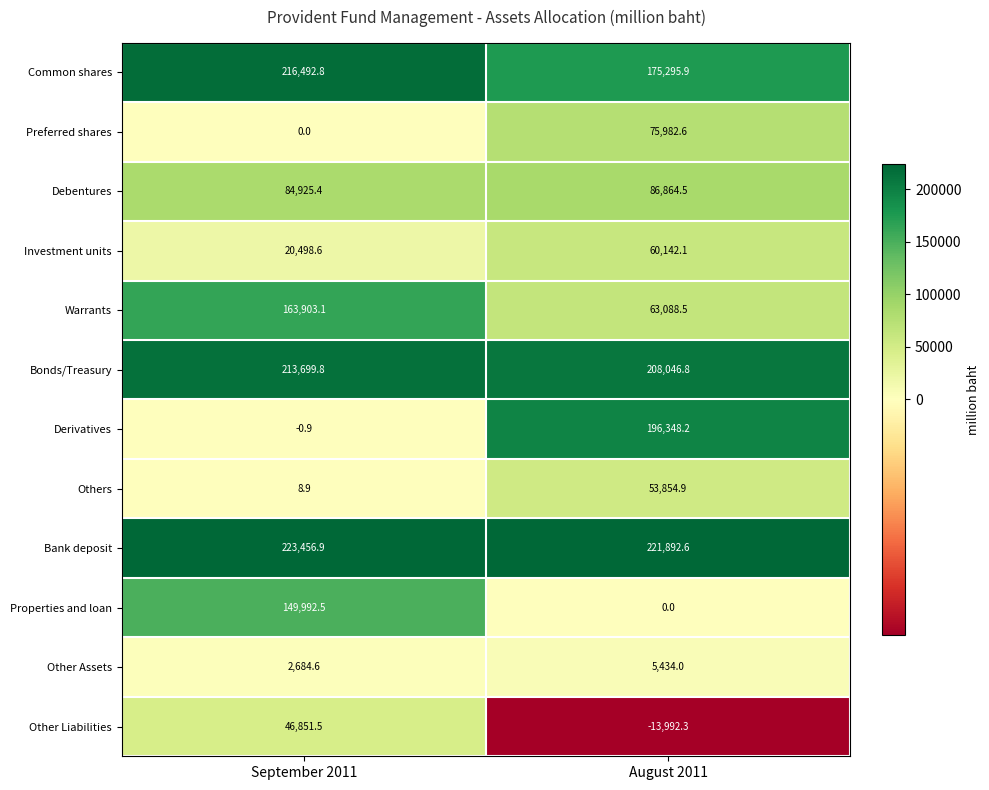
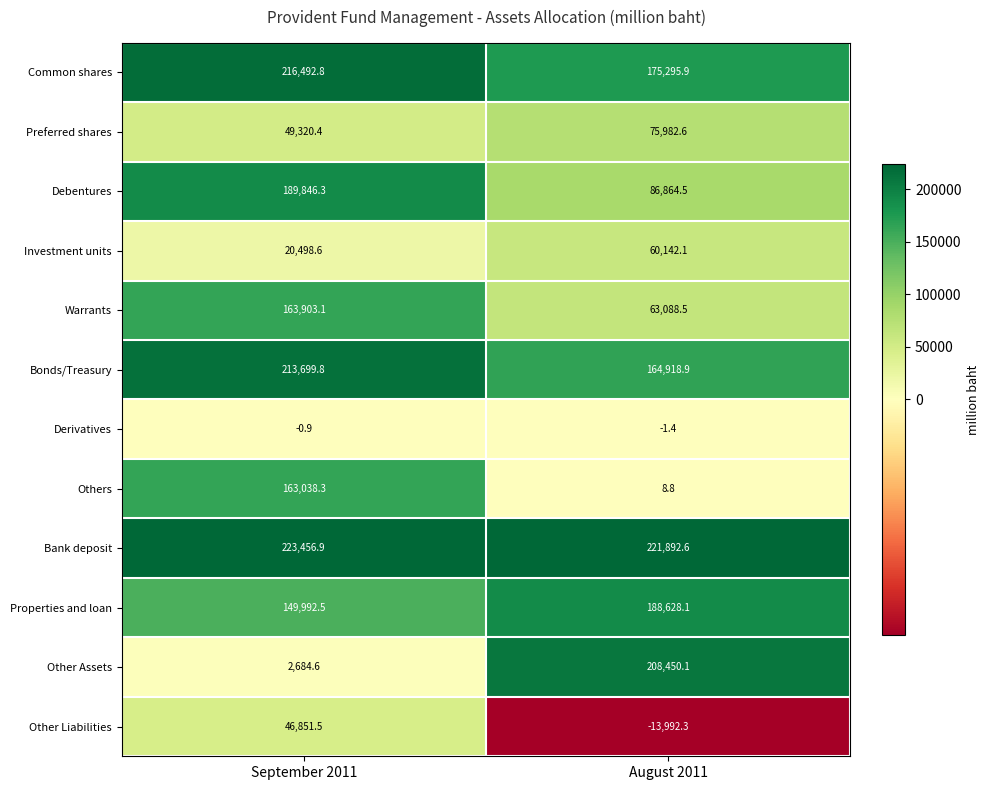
  {
    "Common shares": {
      "September 2011": "216,492.8",
      "August 2011": "175,295.9"
    },
    "Preferred shares": {
-     "September 2011": "0.0",
+     "September 2011": "49,320.4",
      "August 2011": "75,982.6"
    },
    "Debentures": {
-     "September 2011": "84,925.4",
+     "September 2011": "189,846.3",
      "August 2011": "86,864.5"
    },
    "Investment units": {
      "September 2011": "20,498.6",
      "August 2011": "60,142.1"
    },
    "Warrants": {
      "September 2011": "163,903.1",
      "August 2011": "63,088.5"
    },
    "Bonds/Treasury": {
      "September 2011": "213,699.8",
-     "August 2011": "208,046.8"
+     "August 2011": "164,918.9"
    },
    "Derivatives": {
      "September 2011": "-0.9",
-     "August 2011": "196,348.2"
+     "August 2011": "-1.4"
    },
    "Others": {
-     "September 2011": "8.9",
-     "August 2011": "53,854.9"
+     "September 2011": "163,038.3",
+     "August 2011": "8.8"
    },
    "Bank deposit": {
      "September 2011": "223,456.9",
      "August 2011": "221,892.6"
    },
    "Properties and loan": {
      "September 2011": "149,992.5",
-     "August 2011": "0.0"
+     "August 2011": "188,628.1"
    },
    "Other Assets": {
      "September 2011": "2,684.6",
-     "August 2011": "5,434.0"
+     "August 2011": "208,450.1"
    },
    "Other Liabilities": {
      "September 2011": "46,851.5",
      "August 2011": "-13,992.3"
    }
  }
